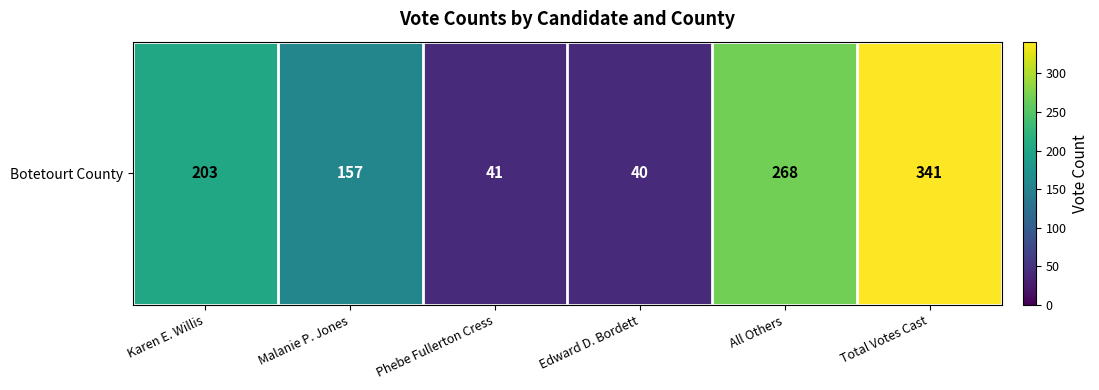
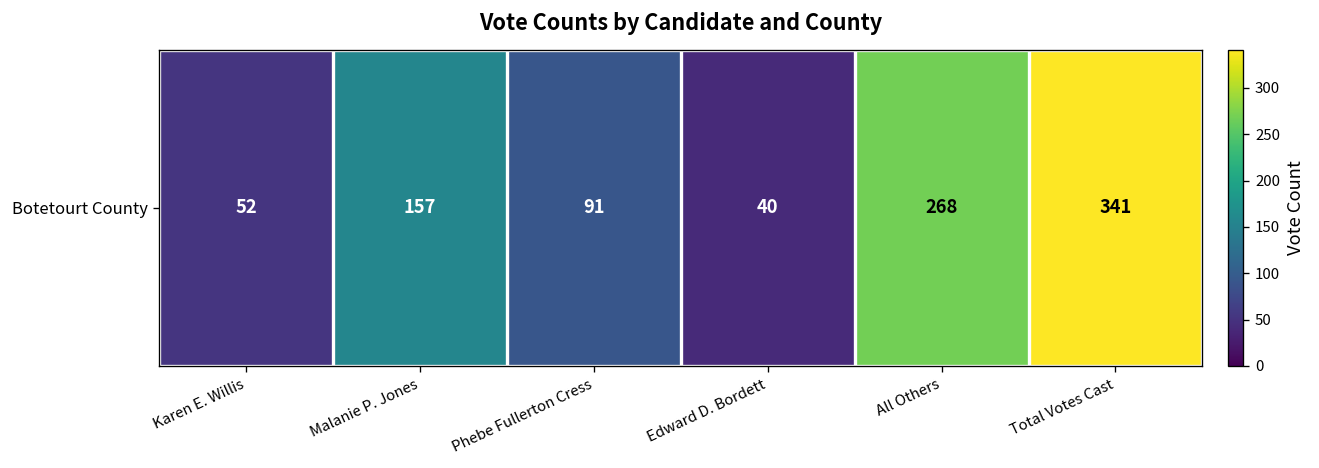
  {
    "Botetourt County": {
-     "Karen E. Willis": 203,
+     "Karen E. Willis": 52,
      "Malanie P. Jones": 157,
-     "Phebe Fullerton Cress": 41,
+     "Phebe Fullerton Cress": 91,
      "Edward D. Bordett": 40,
      "All Others": 268,
      "Total Votes Cast": 341
    }
  }
